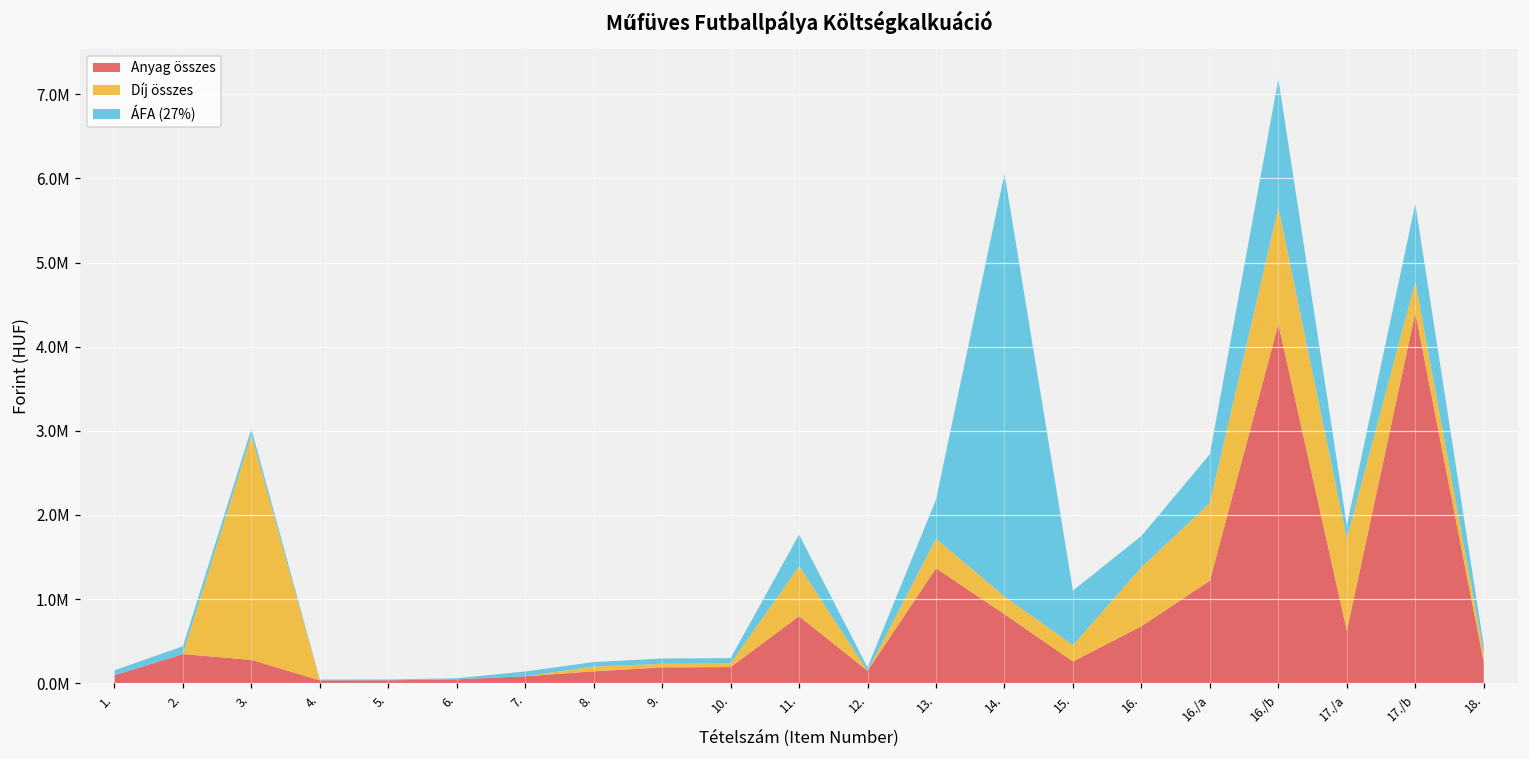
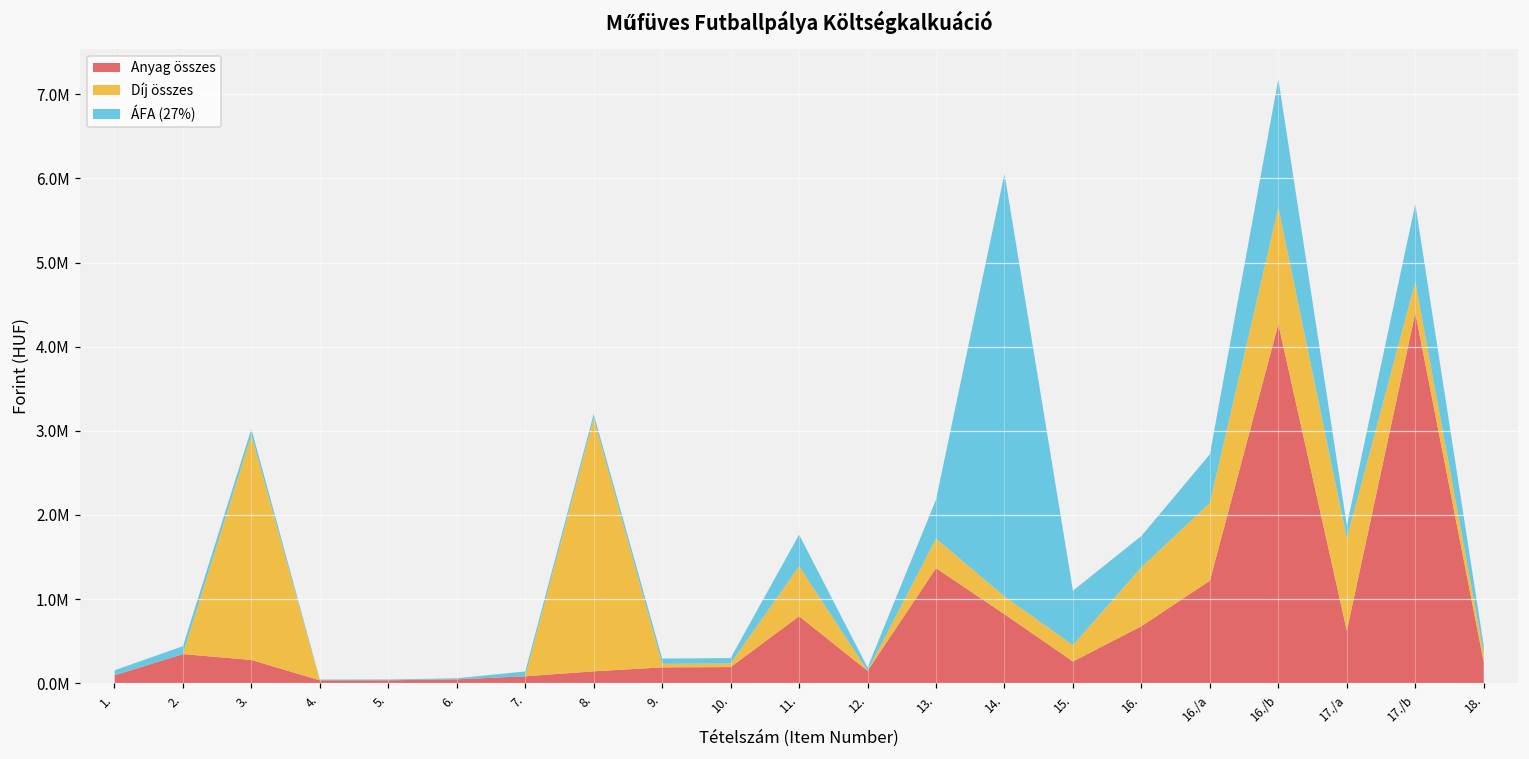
  {
    "Anyag összes": {
      "3.": 300000,
      "8.": 100000,
      "9.": 200000,
      "10.": 200000,
      "11.": 800000,
      "13.": 1400000,
      "14.": 800000,
      "15.": 300000,
      "16.": 700000,
      "16./a": 1200000,
      "16./b": 4300000,
      "17./a": 600000,
      "17./b": 4400000,
      "18.": 300000
    },
    "Díj összes": {
      "3.": 2700000,
-     "8.": 100000,
+     "8.": 3000000,
      "9.": 0,
      "10.": 0,
      "11.": 600000,
      "13.": 400000,
      "14.": 200000,
      "15.": 200000,
      "16.": 700000,
      "16./a": 900000,
      "16./b": 1400000,
      "17./a": 1100000,
      "17./b": 400000,
      "18.": 100000
    },
    "ÁFA (27%)": {
      "1.": 100000,
      "2.": 100000,
      "3.": 100000,
      "7.": 100000,
      "8.": 100000,
      "9.": 100000,
      "10.": 100000,
      "11.": 400000,
      "12.": 0,
      "13.": 500000,
      "14.": 5000000,
      "15.": 600000,
      "16.": 400000,
      "16./a": 600000,
      "16./b": 1500000,
      "17./a": 200000,
      "17./b": 900000,
      "18.": 100000
    }
  }
